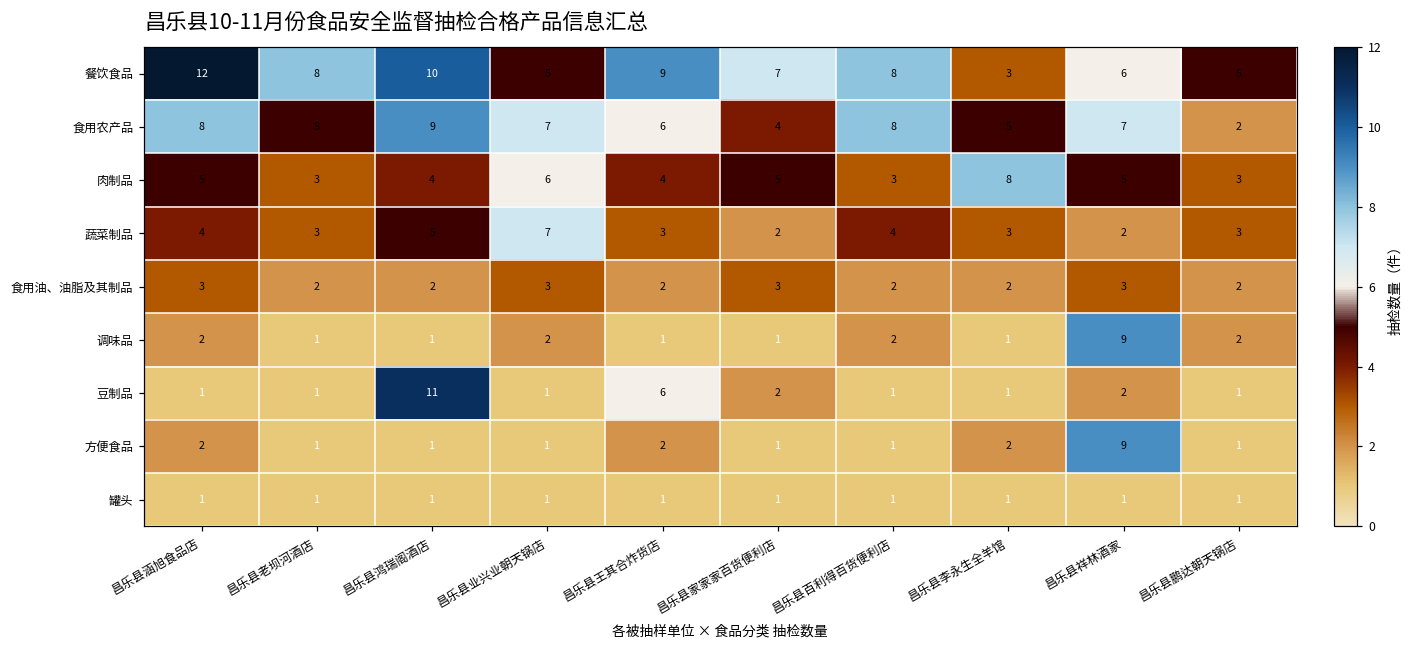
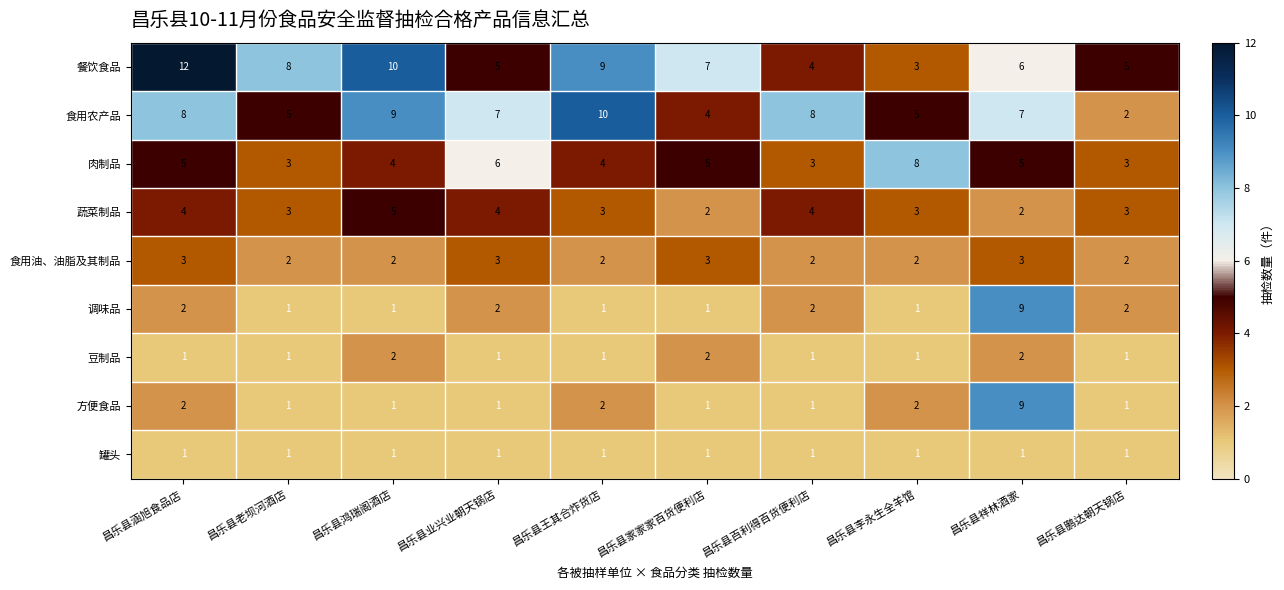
  {
    "餐饮食品": {
      "昌乐县涵旭食品店": 12,
      "昌乐县老坝河酒店": 8,
      "昌乐县鸿瑞阁酒店": 10,
      "昌乐县业兴业朝天锅店": 5,
      "昌乐县王其合炸货店": 9,
      "昌乐县家家家百货便利店": 7,
-     "昌乐县百利得百货便利店": 8,
+     "昌乐县百利得百货便利店": 4,
      "昌乐县李永生全羊馆": 3,
      "昌乐县祥林酒家": 6,
      "昌乐县鹏达朝天锅店": 5
    },
    "食用农产品": {
      "昌乐县涵旭食品店": 8,
      "昌乐县老坝河酒店": 5,
      "昌乐县鸿瑞阁酒店": 9,
      "昌乐县业兴业朝天锅店": 7,
-     "昌乐县王其合炸货店": 6,
+     "昌乐县王其合炸货店": 10,
      "昌乐县家家家百货便利店": 4,
      "昌乐县百利得百货便利店": 8,
      "昌乐县李永生全羊馆": 5,
      "昌乐县祥林酒家": 7,
      "昌乐县鹏达朝天锅店": 2
    },
    "肉制品": {
      "昌乐县涵旭食品店": 5,
      "昌乐县老坝河酒店": 3,
      "昌乐县鸿瑞阁酒店": 4,
      "昌乐县业兴业朝天锅店": 6,
      "昌乐县王其合炸货店": 4,
      "昌乐县家家家百货便利店": 5,
      "昌乐县百利得百货便利店": 3,
      "昌乐县李永生全羊馆": 8,
      "昌乐县祥林酒家": 5,
      "昌乐县鹏达朝天锅店": 3
    },
    "蔬菜制品": {
      "昌乐县涵旭食品店": 4,
      "昌乐县老坝河酒店": 3,
      "昌乐县鸿瑞阁酒店": 5,
-     "昌乐县业兴业朝天锅店": 7,
+     "昌乐县业兴业朝天锅店": 4,
      "昌乐县王其合炸货店": 3,
      "昌乐县家家家百货便利店": 2,
      "昌乐县百利得百货便利店": 4,
      "昌乐县李永生全羊馆": 3,
      "昌乐县祥林酒家": 2,
      "昌乐县鹏达朝天锅店": 3
    },
    "食用油、油脂及其制品": {
      "昌乐县涵旭食品店": 3,
      "昌乐县老坝河酒店": 2,
      "昌乐县鸿瑞阁酒店": 2,
      "昌乐县业兴业朝天锅店": 3,
      "昌乐县王其合炸货店": 2,
      "昌乐县家家家百货便利店": 3,
      "昌乐县百利得百货便利店": 2,
      "昌乐县李永生全羊馆": 2,
      "昌乐县祥林酒家": 3,
      "昌乐县鹏达朝天锅店": 2
    },
    "调味品": {
      "昌乐县涵旭食品店": 2,
      "昌乐县老坝河酒店": 1,
      "昌乐县鸿瑞阁酒店": 1,
      "昌乐县业兴业朝天锅店": 2,
      "昌乐县王其合炸货店": 1,
      "昌乐县家家家百货便利店": 1,
      "昌乐县百利得百货便利店": 2,
      "昌乐县李永生全羊馆": 1,
      "昌乐县祥林酒家": 9,
      "昌乐县鹏达朝天锅店": 2
    },
    "豆制品": {
      "昌乐县涵旭食品店": 1,
      "昌乐县老坝河酒店": 1,
-     "昌乐县鸿瑞阁酒店": 11,
+     "昌乐县鸿瑞阁酒店": 2,
      "昌乐县业兴业朝天锅店": 1,
-     "昌乐县王其合炸货店": 6,
+     "昌乐县王其合炸货店": 1,
      "昌乐县家家家百货便利店": 2,
      "昌乐县百利得百货便利店": 1,
      "昌乐县李永生全羊馆": 1,
      "昌乐县祥林酒家": 2,
      "昌乐县鹏达朝天锅店": 1
    },
    "方便食品": {
      "昌乐县涵旭食品店": 2,
      "昌乐县老坝河酒店": 1,
      "昌乐县鸿瑞阁酒店": 1,
      "昌乐县业兴业朝天锅店": 1,
      "昌乐县王其合炸货店": 2,
      "昌乐县家家家百货便利店": 1,
      "昌乐县百利得百货便利店": 1,
      "昌乐县李永生全羊馆": 2,
      "昌乐县祥林酒家": 9,
      "昌乐县鹏达朝天锅店": 1
    },
    "罐头": {
      "昌乐县涵旭食品店": 1,
      "昌乐县老坝河酒店": 1,
      "昌乐县鸿瑞阁酒店": 1,
      "昌乐县业兴业朝天锅店": 1,
      "昌乐县王其合炸货店": 1,
      "昌乐县家家家百货便利店": 1,
      "昌乐县百利得百货便利店": 1,
      "昌乐县李永生全羊馆": 1,
      "昌乐县祥林酒家": 1,
      "昌乐县鹏达朝天锅店": 1
    }
  }
